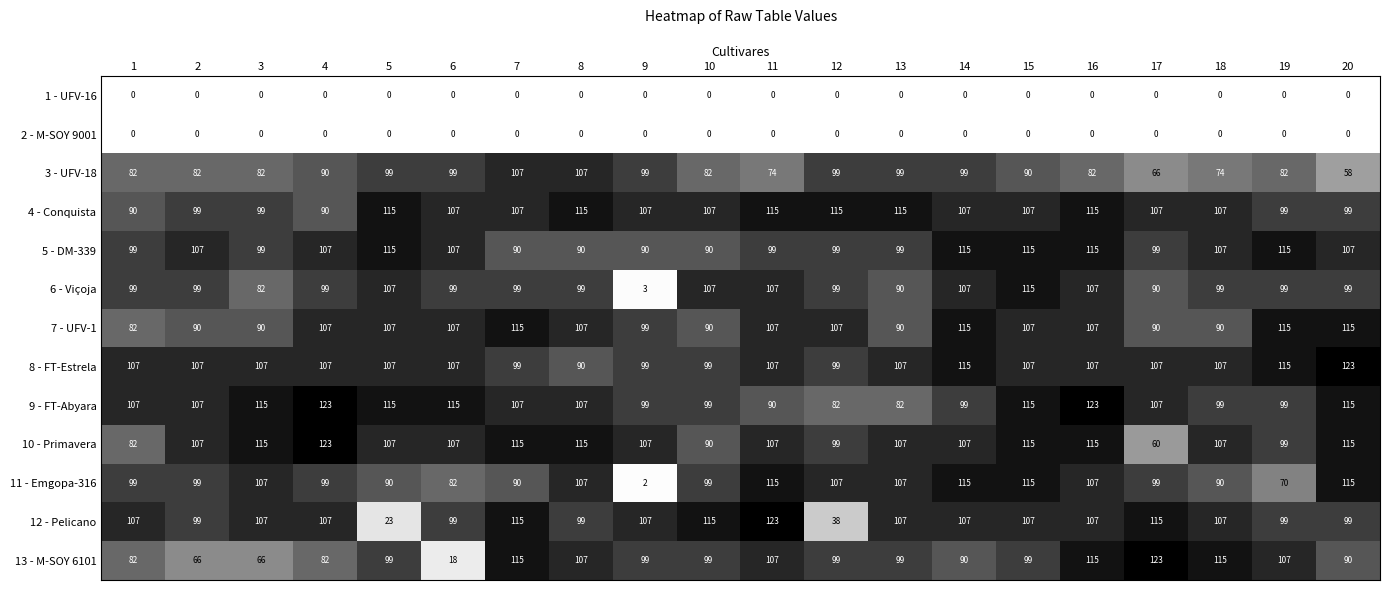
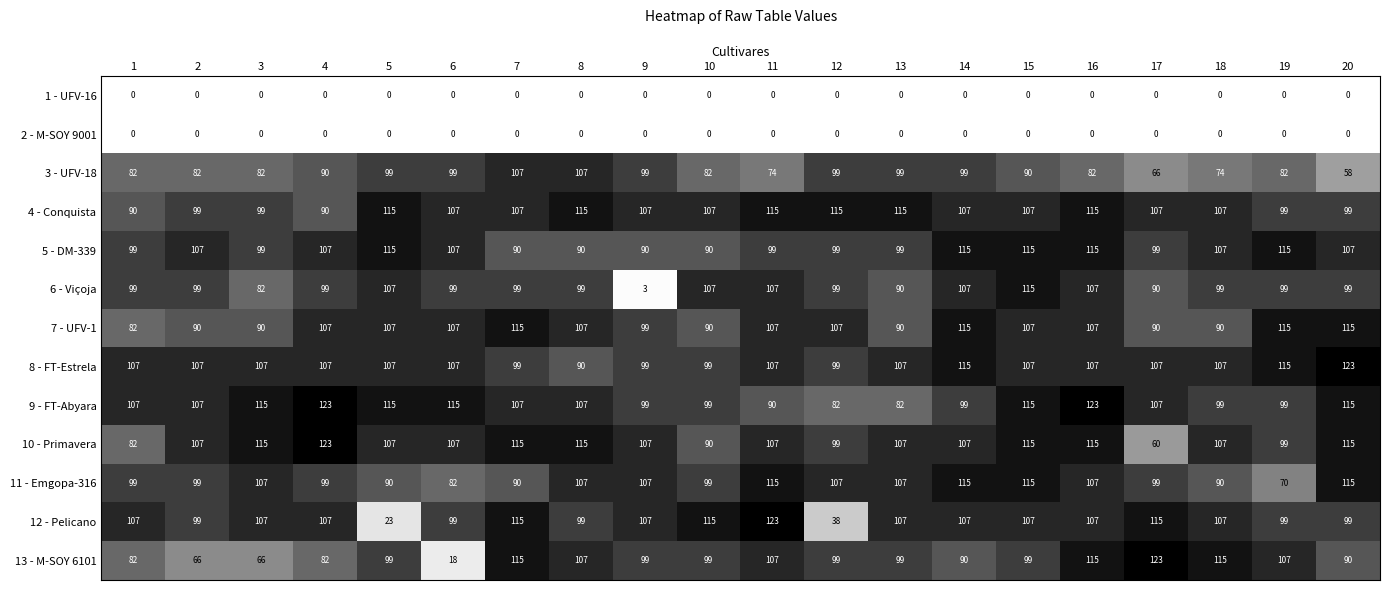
  {
    "11 - Emgopa-316": {
      "1": 99,
      "2": 99,
      "3": 107,
      "4": 99,
      "5": 90,
      "6": 82,
      "7": 90,
      "8": 107,
-     "9": 2,
+     "9": 107,
      "10": 99,
      "11": 115,
      "12": 107,
      "13": 107,
      "14": 115,
      "15": 115,
      "16": 107,
      "17": 99,
      "18": 90,
      "19": 70,
      "20": 115
    }
  }
